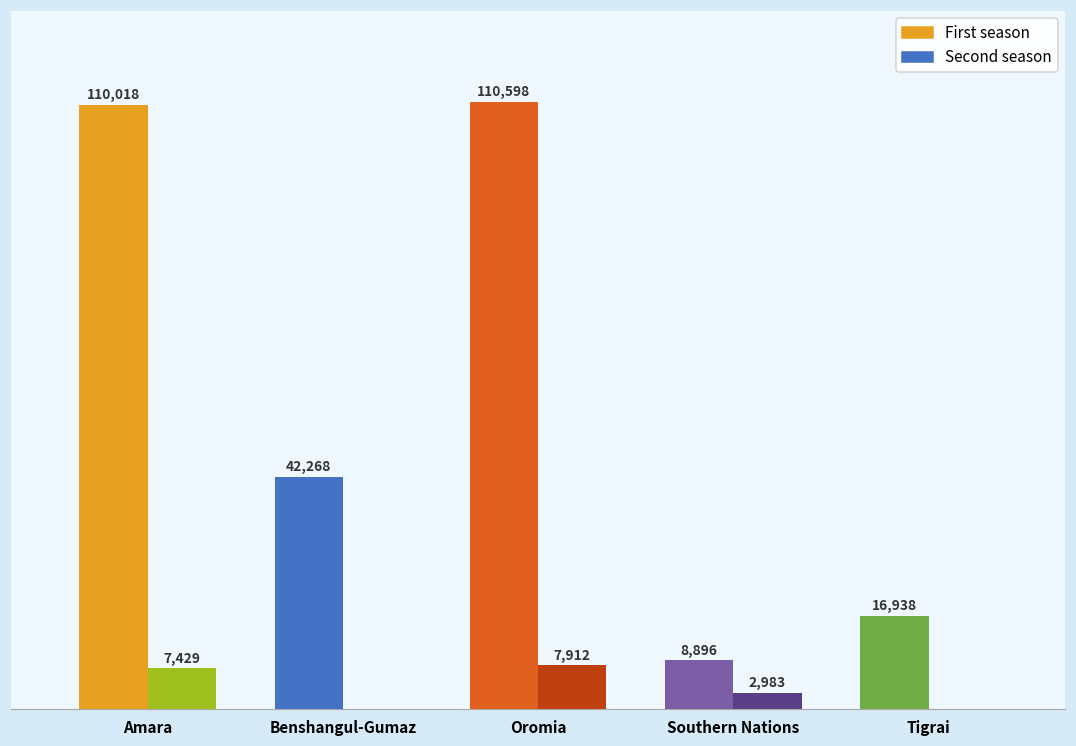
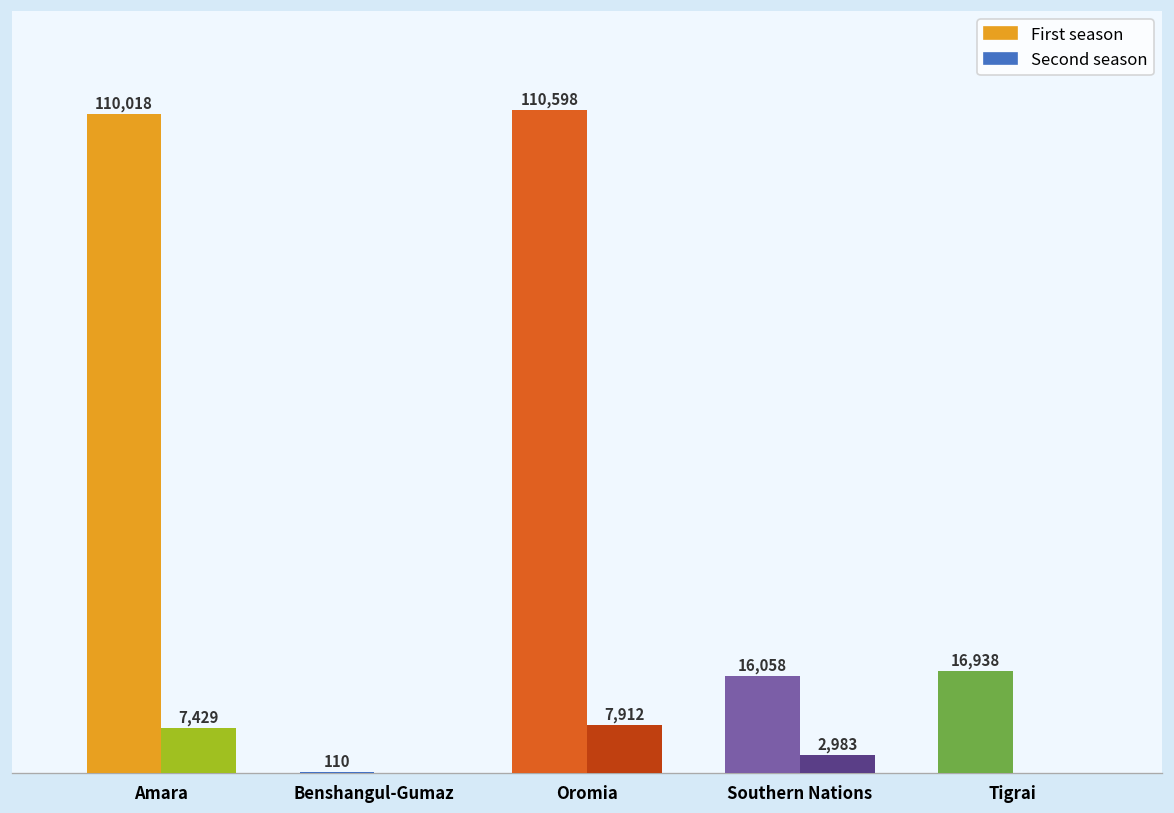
  {
    "First season": {
      "Amara": "110,018",
-     "Benshangul-Gumaz": "42,268",
+     "Benshangul-Gumaz": "110",
      "Oromia": "110,598",
-     "Southern Nations": "8,896",
+     "Southern Nations": "16,058",
      "Tigrai": "16,938"
    }
  }
